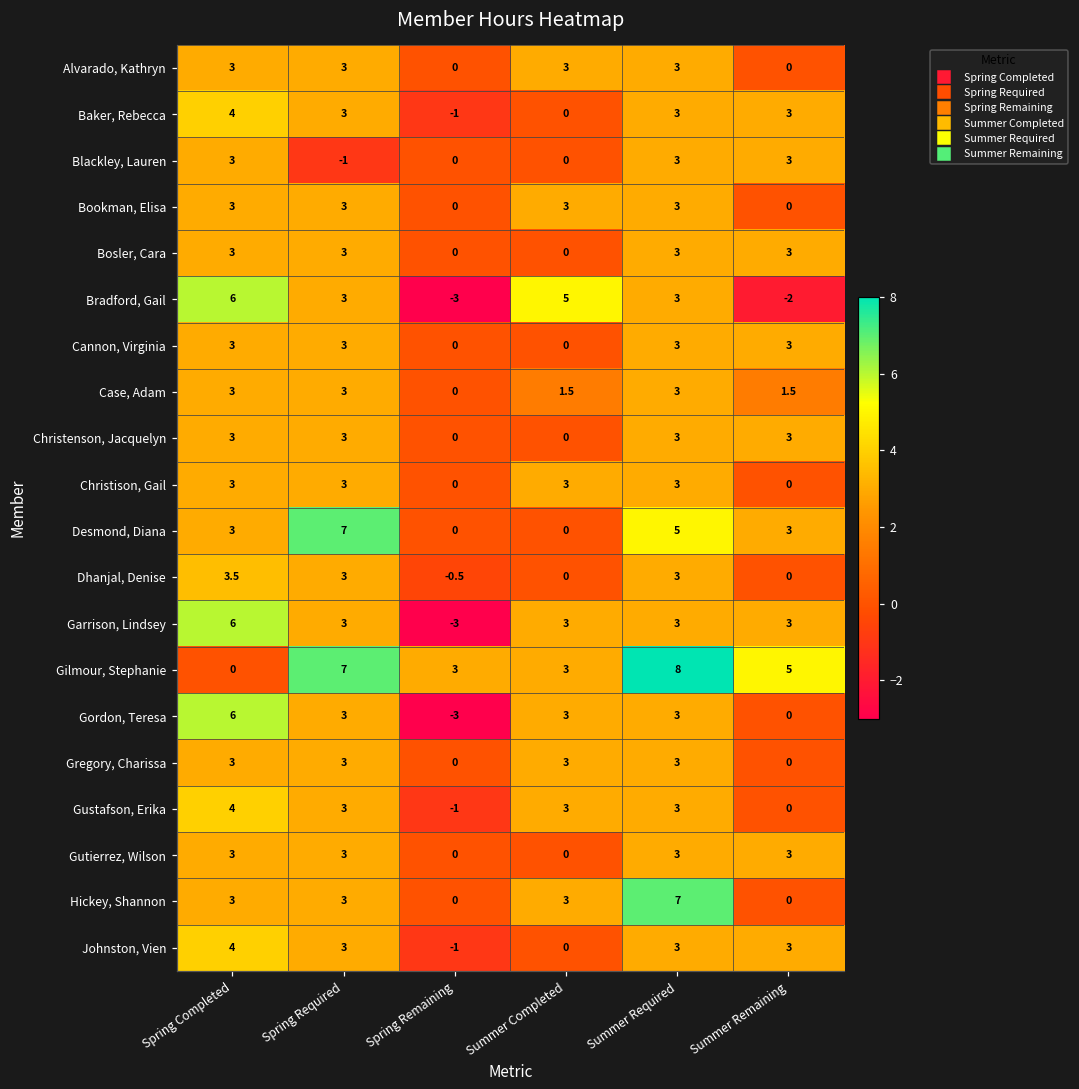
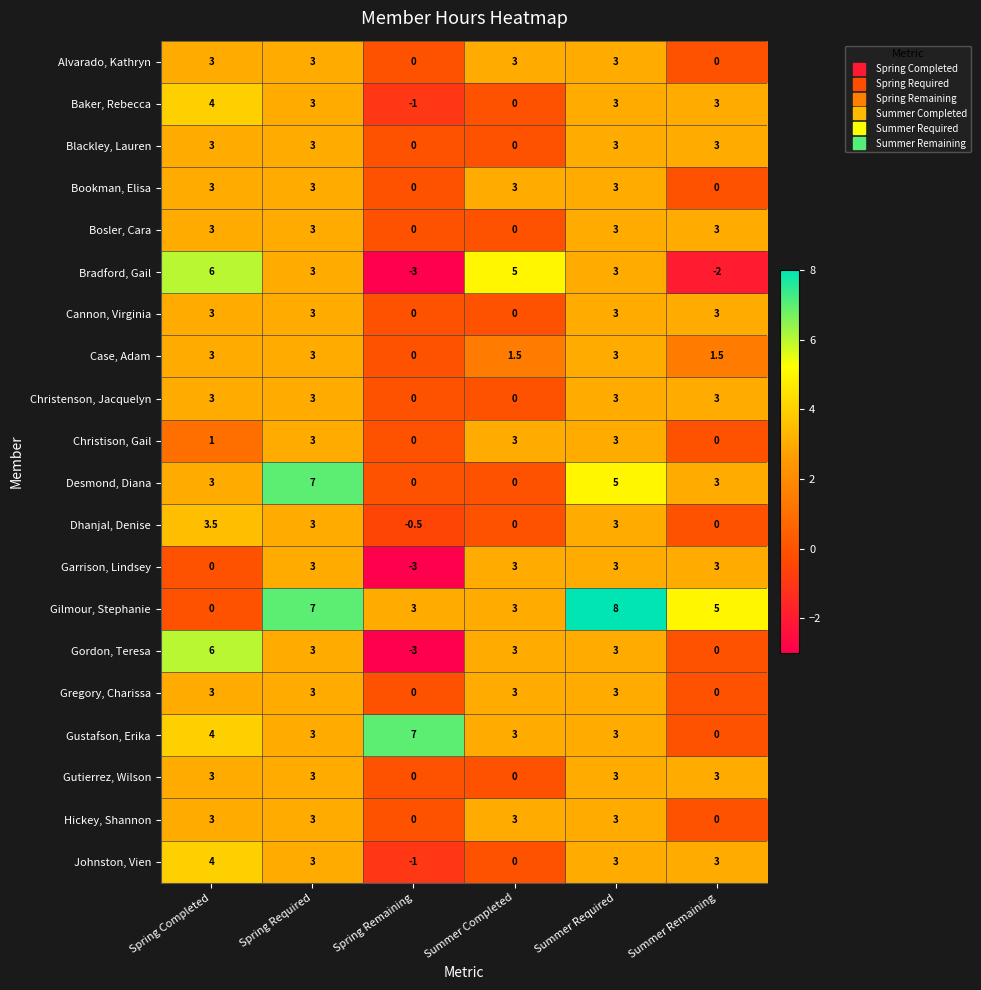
  {
    "Alvarado, Kathryn": {
      "Spring Completed": 3,
      "Spring Required": 3,
      "Spring Remaining": 0,
      "Summer Completed": 3,
      "Summer Required": 3,
      "Summer Remaining": 0
    },
    "Baker, Rebecca": {
      "Spring Completed": 4,
      "Spring Required": 3,
      "Spring Remaining": -1,
      "Summer Completed": 0,
      "Summer Required": 3,
      "Summer Remaining": 3
    },
    "Blackley, Lauren": {
      "Spring Completed": 3,
-     "Spring Required": -1,
+     "Spring Required": 3,
      "Spring Remaining": 0,
      "Summer Completed": 0,
      "Summer Required": 3,
      "Summer Remaining": 3
    },
    "Bookman, Elisa": {
      "Spring Completed": 3,
      "Spring Required": 3,
      "Spring Remaining": 0,
      "Summer Completed": 3,
      "Summer Required": 3,
      "Summer Remaining": 0
    },
    "Bosler, Cara": {
      "Spring Completed": 3,
      "Spring Required": 3,
      "Spring Remaining": 0,
      "Summer Completed": 0,
      "Summer Required": 3,
      "Summer Remaining": 3
    },
    "Bradford, Gail": {
      "Spring Completed": 6,
      "Spring Required": 3,
      "Spring Remaining": -3,
      "Summer Completed": 5,
      "Summer Required": 3,
      "Summer Remaining": -2
    },
    "Cannon, Virginia": {
      "Spring Completed": 3,
      "Spring Required": 3,
      "Spring Remaining": 0,
      "Summer Completed": 0,
      "Summer Required": 3,
      "Summer Remaining": 3
    },
    "Case, Adam": {
      "Spring Completed": 3,
      "Spring Required": 3,
      "Spring Remaining": 0,
      "Summer Completed": 1.5,
      "Summer Required": 3,
      "Summer Remaining": 1.5
    },
    "Christenson, Jacquelyn": {
      "Spring Completed": 3,
      "Spring Required": 3,
      "Spring Remaining": 0,
      "Summer Completed": 0,
      "Summer Required": 3,
      "Summer Remaining": 3
    },
    "Christison, Gail": {
-     "Spring Completed": 3,
+     "Spring Completed": 1,
      "Spring Required": 3,
      "Spring Remaining": 0,
      "Summer Completed": 3,
      "Summer Required": 3,
      "Summer Remaining": 0
    },
    "Desmond, Diana": {
      "Spring Completed": 3,
      "Spring Required": 7,
      "Spring Remaining": 0,
      "Summer Completed": 0,
      "Summer Required": 5,
      "Summer Remaining": 3
    },
    "Dhanjal, Denise": {
      "Spring Completed": 3.5,
      "Spring Required": 3,
      "Spring Remaining": -0.5,
      "Summer Completed": 0,
      "Summer Required": 3,
      "Summer Remaining": 0
    },
    "Garrison, Lindsey": {
-     "Spring Completed": 6,
+     "Spring Completed": 0,
      "Spring Required": 3,
      "Spring Remaining": -3,
      "Summer Completed": 3,
      "Summer Required": 3,
      "Summer Remaining": 3
    },
    "Gilmour, Stephanie": {
      "Spring Completed": 0,
      "Spring Required": 7,
      "Spring Remaining": 3,
      "Summer Completed": 3,
      "Summer Required": 8,
      "Summer Remaining": 5
    },
    "Gordon, Teresa": {
      "Spring Completed": 6,
      "Spring Required": 3,
      "Spring Remaining": -3,
      "Summer Completed": 3,
      "Summer Required": 3,
      "Summer Remaining": 0
    },
    "Gregory, Charissa": {
      "Spring Completed": 3,
      "Spring Required": 3,
      "Spring Remaining": 0,
      "Summer Completed": 3,
      "Summer Required": 3,
      "Summer Remaining": 0
    },
    "Gustafson, Erika": {
      "Spring Completed": 4,
      "Spring Required": 3,
-     "Spring Remaining": -1,
+     "Spring Remaining": 7,
      "Summer Completed": 3,
      "Summer Required": 3,
      "Summer Remaining": 0
    },
    "Gutierrez, Wilson": {
      "Spring Completed": 3,
      "Spring Required": 3,
      "Spring Remaining": 0,
      "Summer Completed": 0,
      "Summer Required": 3,
      "Summer Remaining": 3
    },
    "Hickey, Shannon": {
      "Spring Completed": 3,
      "Spring Required": 3,
      "Spring Remaining": 0,
      "Summer Completed": 3,
-     "Summer Required": 7,
+     "Summer Required": 3,
      "Summer Remaining": 0
    },
    "Johnston, Vien": {
      "Spring Completed": 4,
      "Spring Required": 3,
      "Spring Remaining": -1,
      "Summer Completed": 0,
      "Summer Required": 3,
      "Summer Remaining": 3
    }
  }
